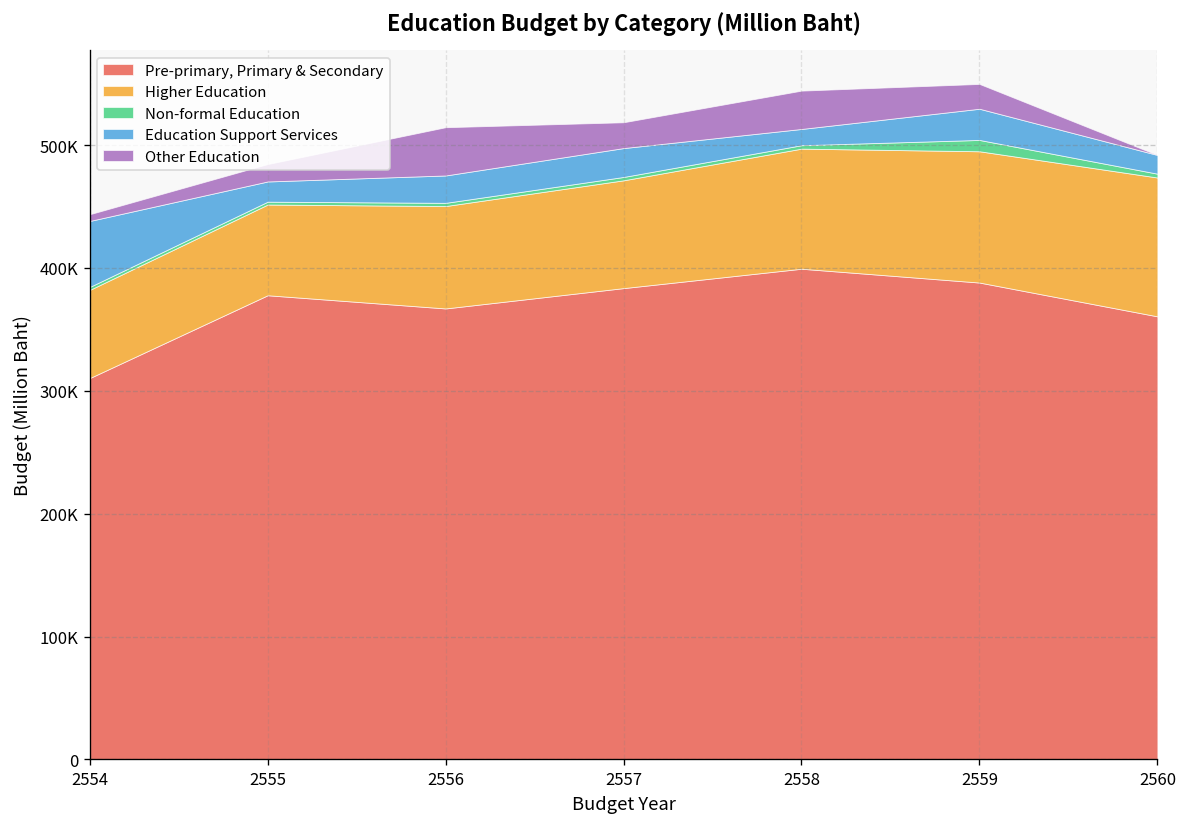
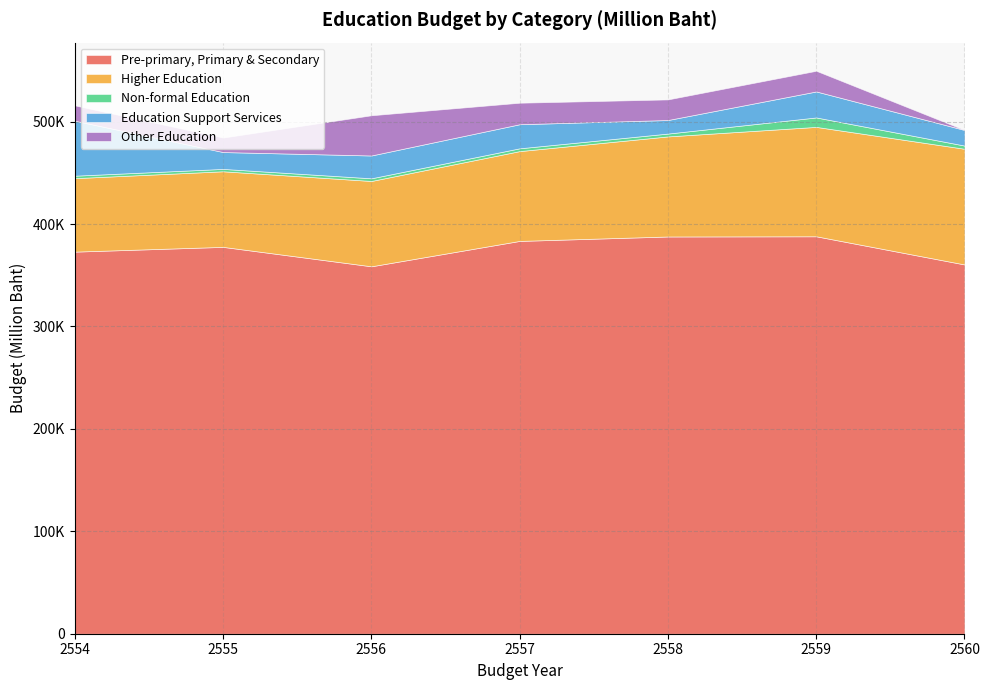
  {
    "Pre-primary, Primary & Secondary": {
-     "2554": 310000,
+     "2554": 373000,
      "2555": 378000,
-     "2556": 367000,
+     "2556": 359000,
      "2557": 384000,
-     "2558": 399000,
+     "2558": 388000,
      "2559": 388000,
      "2560": 361000
    },
    "Higher Education": {
      "2556": 83000,
      "2557": 88000,
      "2558": 98000,
      "2559": 107000,
      "2560": 113000
    },
    "Non-formal Education": {
      "2556": 3000,
      "2557": 3000,
      "2558": 3000,
      "2559": 9000,
      "2560": 3000
    },
    "Education Support Services": {
      "2554": 54000,
      "2555": 16000,
      "2556": 22000,
      "2557": 24000,
      "2558": 13000,
      "2559": 25000
    },
    "Other Education": {
-     "2554": 5000,
+     "2554": 15000,
      "2556": 39000,
      "2557": 21000,
-     "2558": 31000,
+     "2558": 20000,
      "2559": 20000
    }
  }
